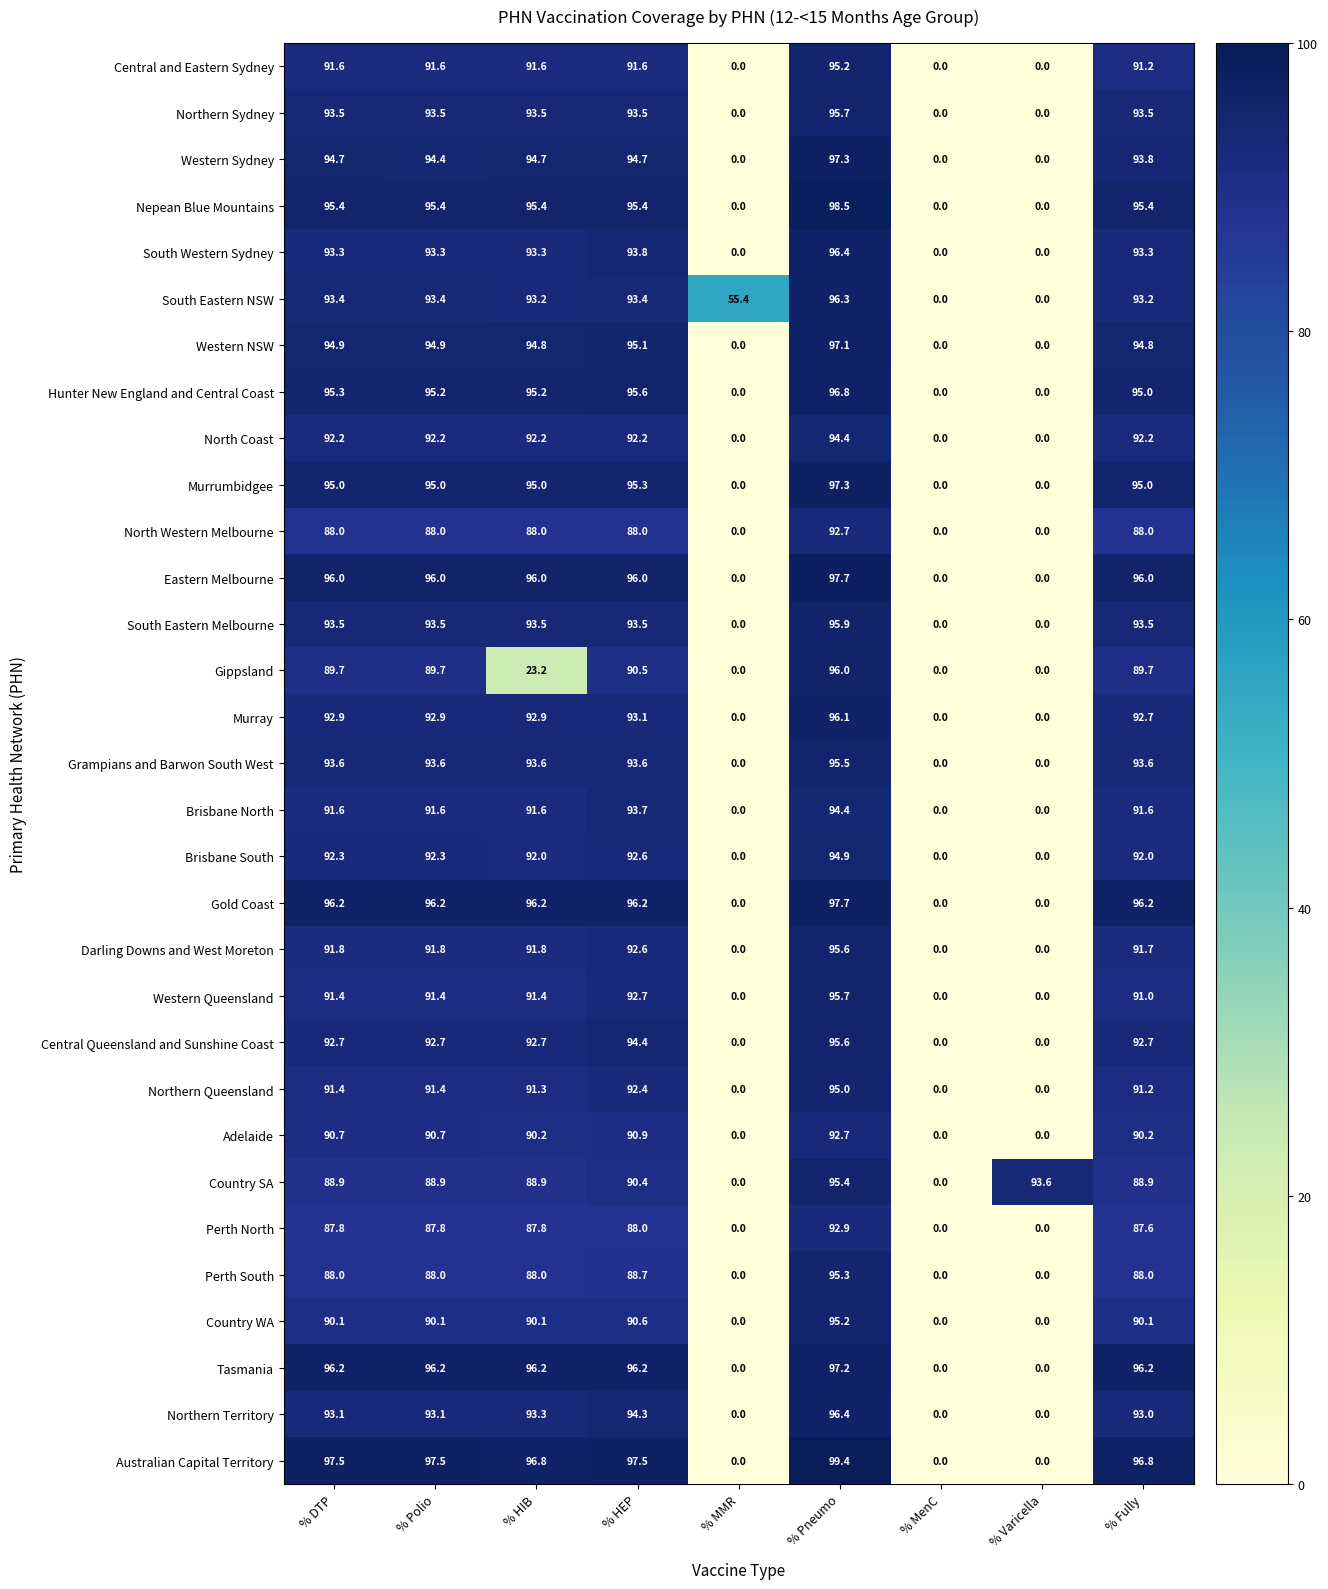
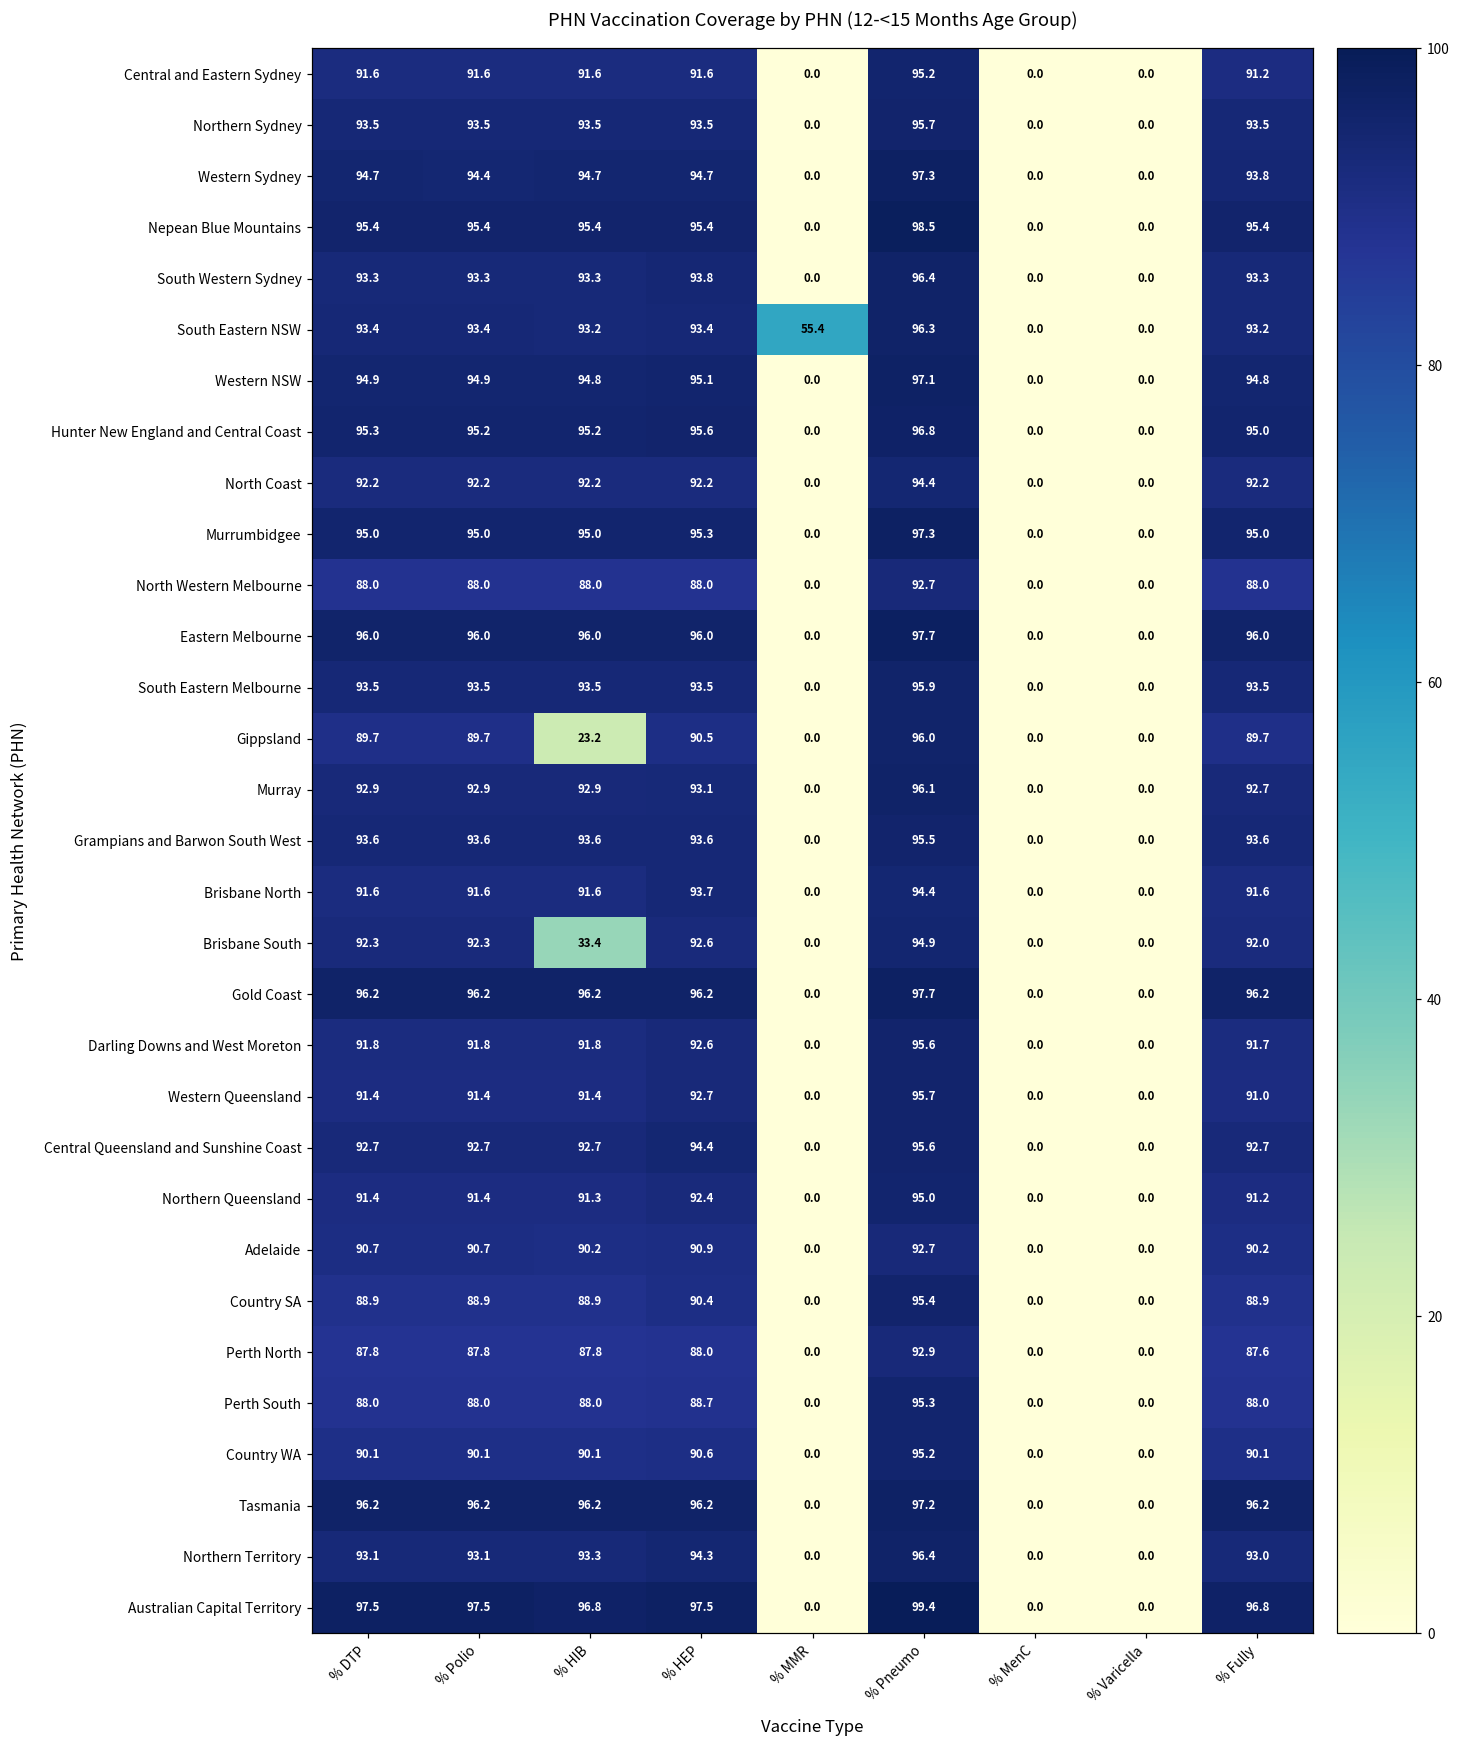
  {
    "Brisbane South": {
      "% DTP": 92.3,
      "% Polio": 92.3,
-     "% HIB": 92.0,
+     "% HIB": 33.4,
      "% HEP": 92.6,
      "% MMR": 0.0,
      "% Pneumo": 94.9,
      "% MenC": 0.0,
      "% Varicella": 0.0,
      "% Fully": 92.0
    },
    "Country SA": {
      "% DTP": 88.9,
      "% Polio": 88.9,
      "% HIB": 88.9,
      "% HEP": 90.4,
      "% MMR": 0.0,
      "% Pneumo": 95.4,
      "% MenC": 0.0,
-     "% Varicella": 93.6,
+     "% Varicella": 0.0,
      "% Fully": 88.9
    }
  }
